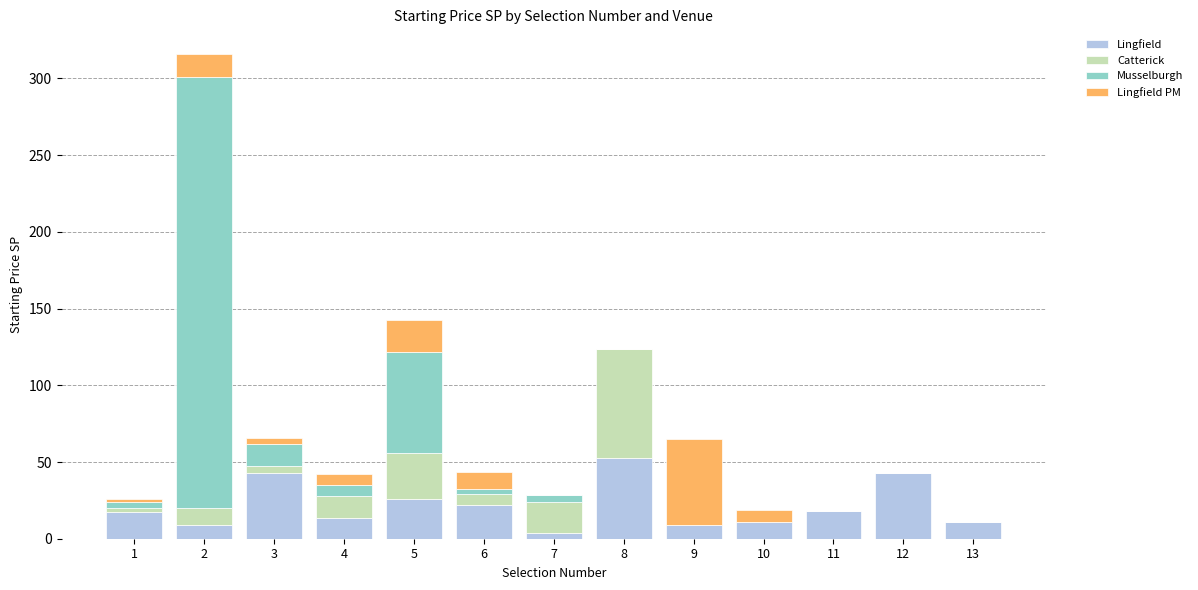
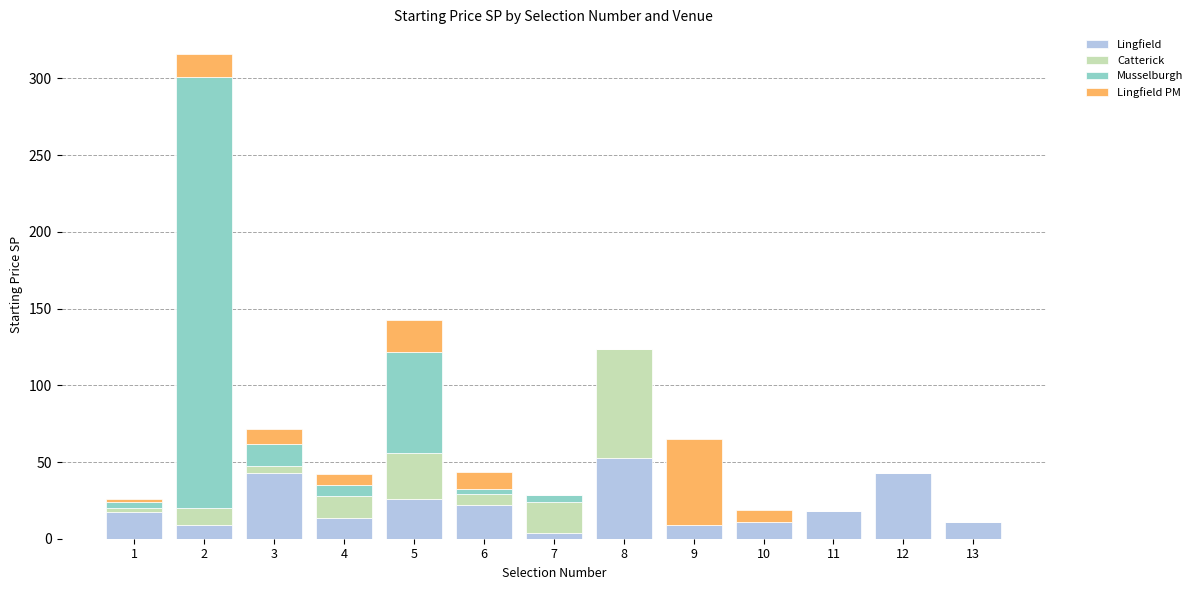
  {
    "Lingfield PM": {
      "1": 2,
      "2": 15,
-     "3": 4,
+     "3": 10,
      "4": 7,
      "5": 20,
      "6": 11,
      "7": 0,
      "8": 0,
      "9": 56,
      "10": 8,
      "11": 0,
      "12": 0,
      "13": 0
    }
  }
